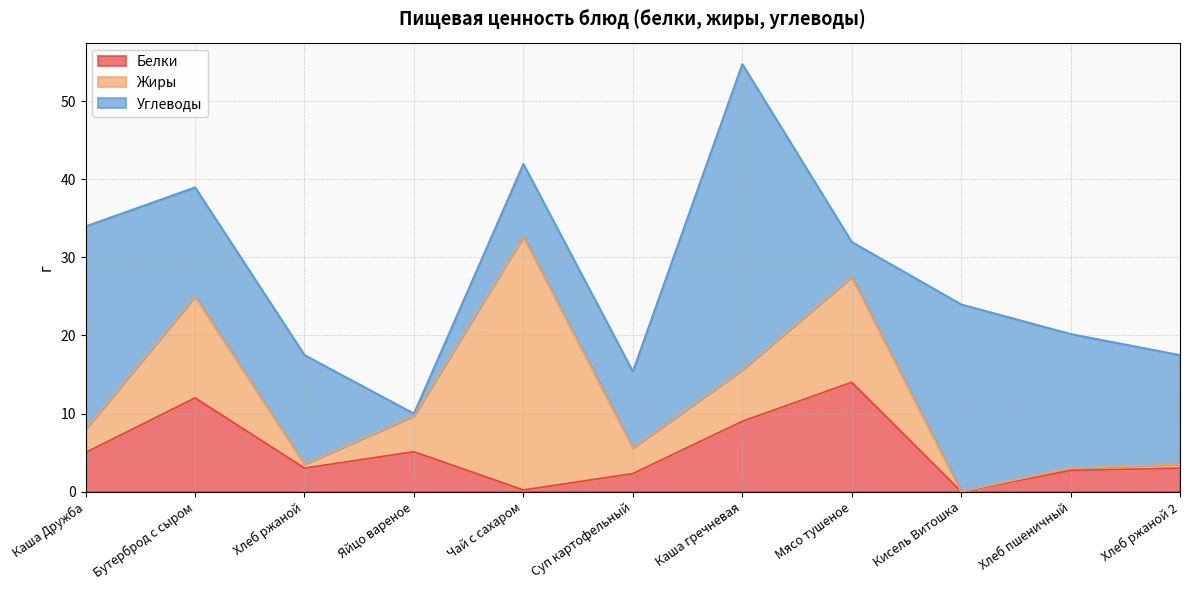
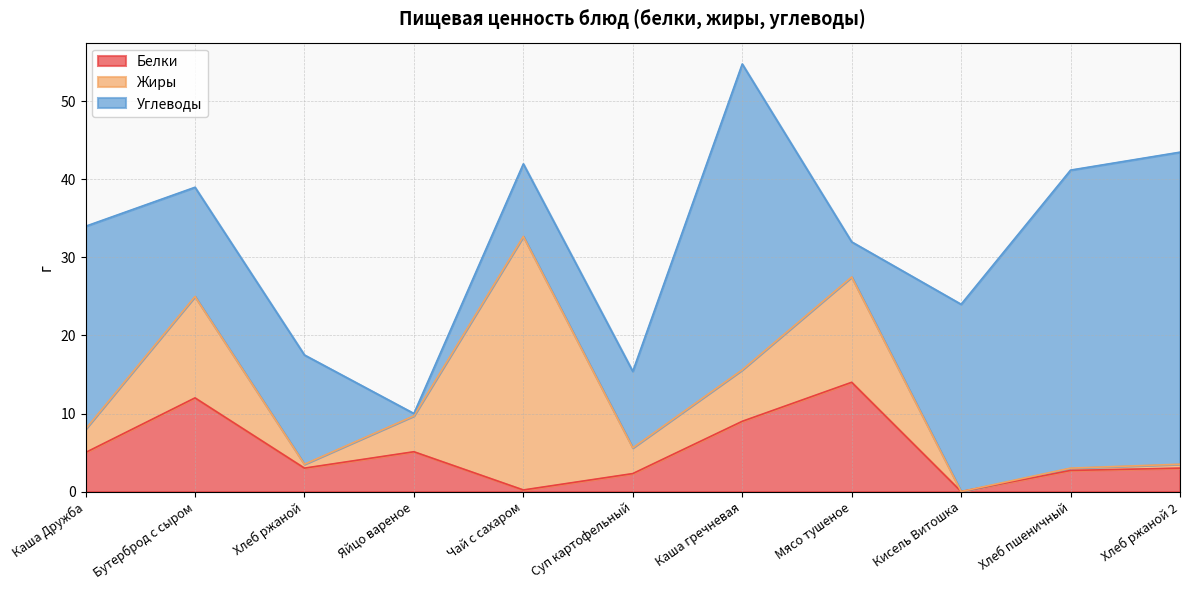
  {
    "Белки": {
      "Каша Дружба": 5,
      "Бутерброд с сыром": 12,
      "Хлеб ржаной": 3,
      "Яйцо вареное": 5,
      "Чай с сахаром": 0,
      "Суп картофельный": 2,
      "Каша гречневая": 9,
      "Мясо тушеное": 14,
      "Хлеб ржаной 2": 3
    },
    "Жиры": {
      "Каша Дружба": 3,
      "Бутерброд с сыром": 13,
      "Хлеб ржаной": 1,
      "Чай с сахаром": 33,
      "Суп картофельный": 3,
      "Каша гречневая": 7,
      "Мясо тушеное": 14,
      "Хлеб ржаной 2": 1
    },
    "Углеводы": {
      "Каша Дружба": 26,
      "Бутерброд с сыром": 14,
      "Хлеб ржаной": 14,
      "Чай с сахаром": 9,
      "Суп картофельный": 10,
      "Каша гречневая": 39,
      "Мясо тушеное": 5,
      "Кисель Витошка": 24,
-     "Хлеб пшеничный": 17,
-     "Хлеб ржаной 2": 14
+     "Хлеб пшеничный": 38,
+     "Хлеб ржаной 2": 40
    }
  }
